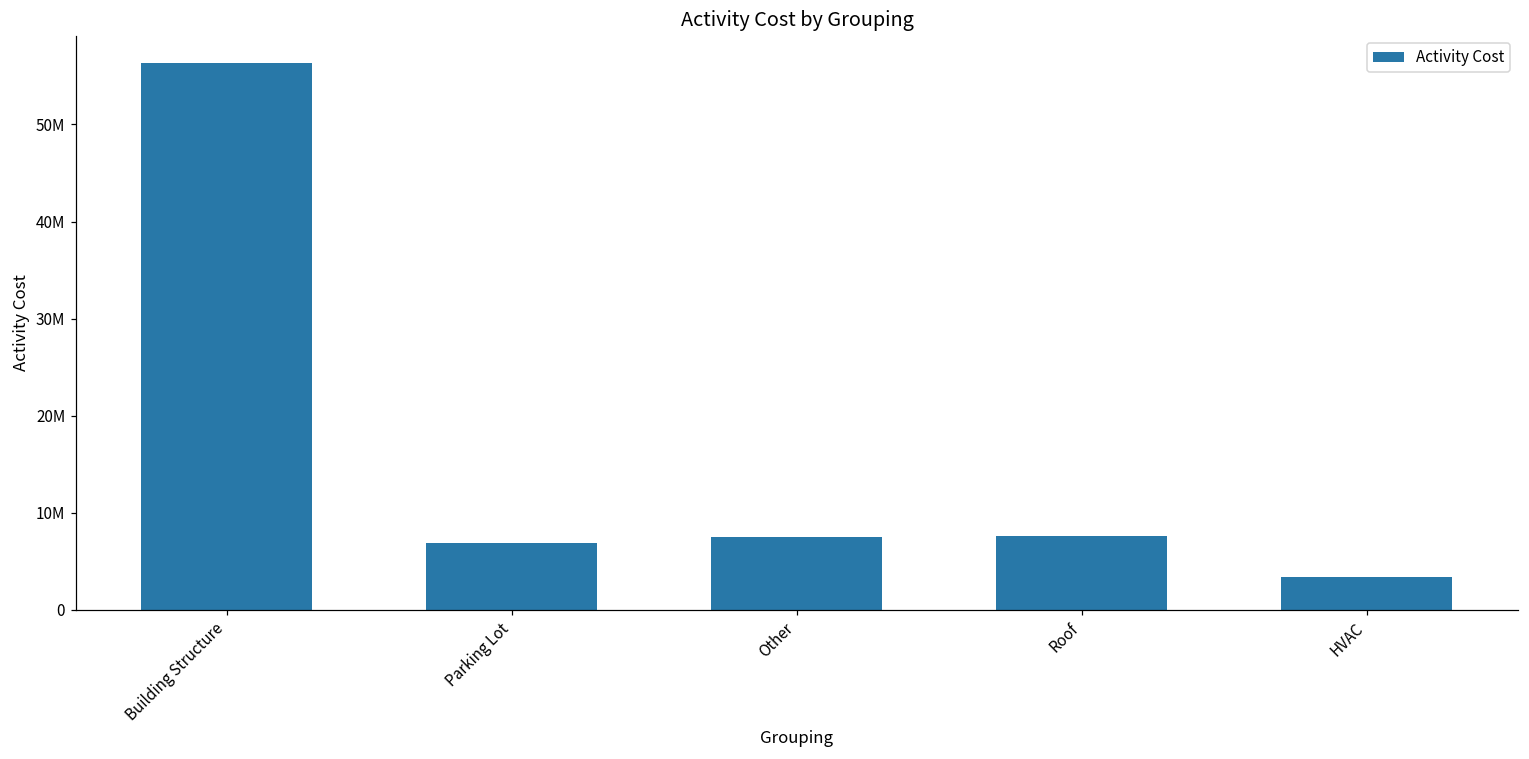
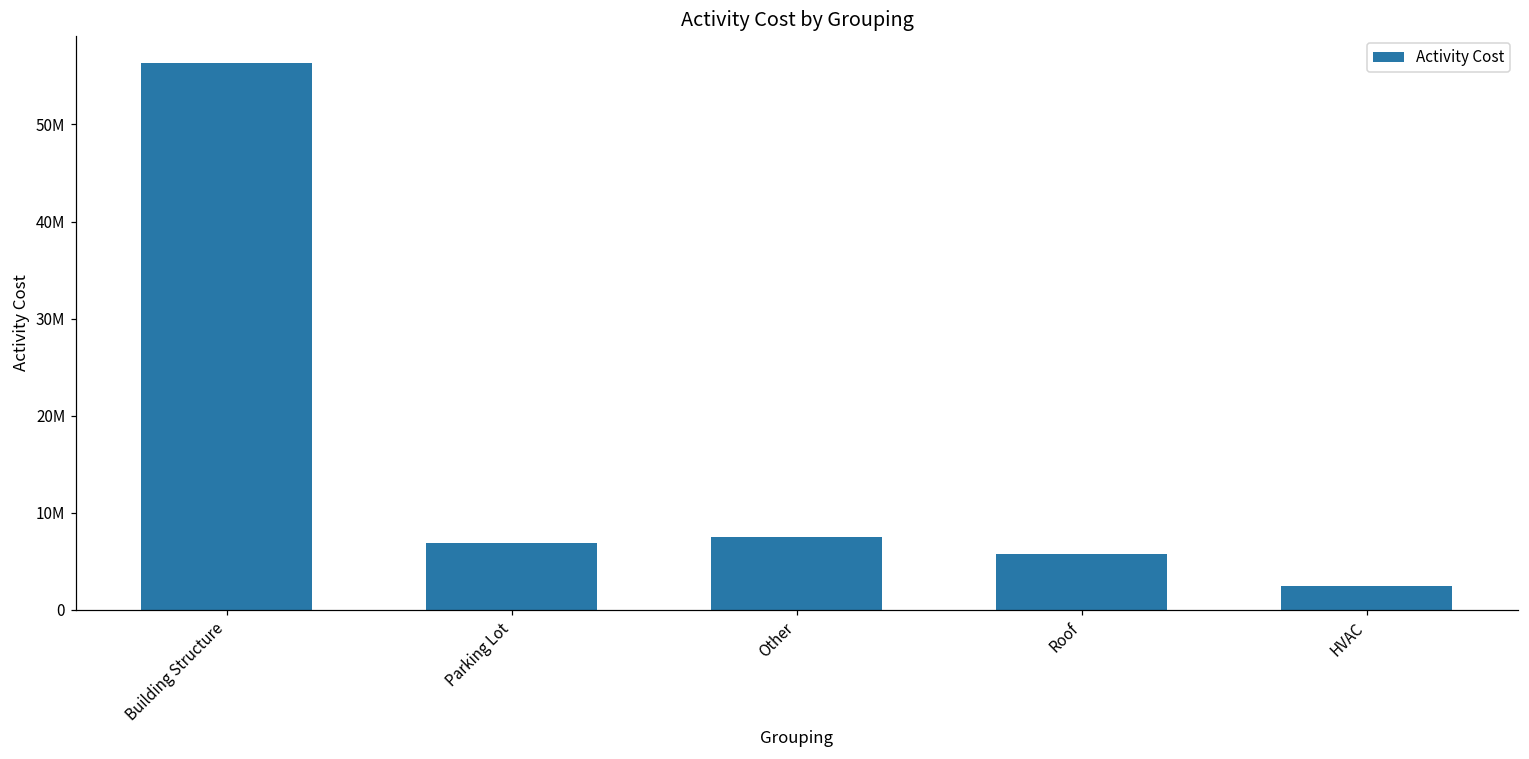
  {
    "Building Structure": 56000000,
    "Parking Lot": 7000000,
    "Other": 8000000,
-   "Roof": 8000000,
-   "HVAC": 3000000
+   "Roof": 6000000,
+   "HVAC": 2000000
  }
